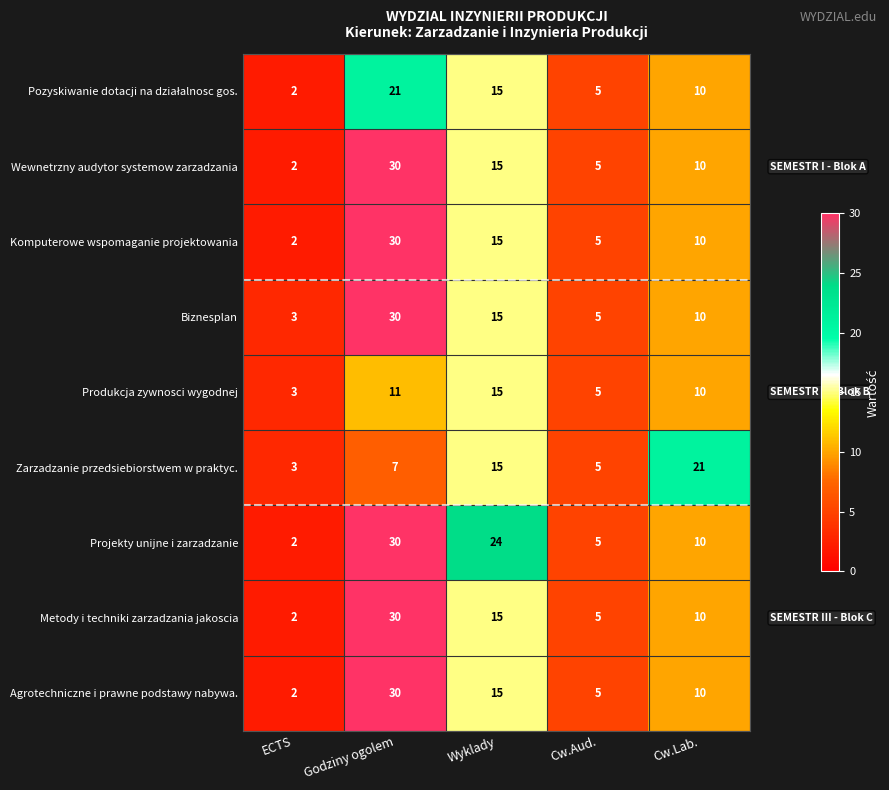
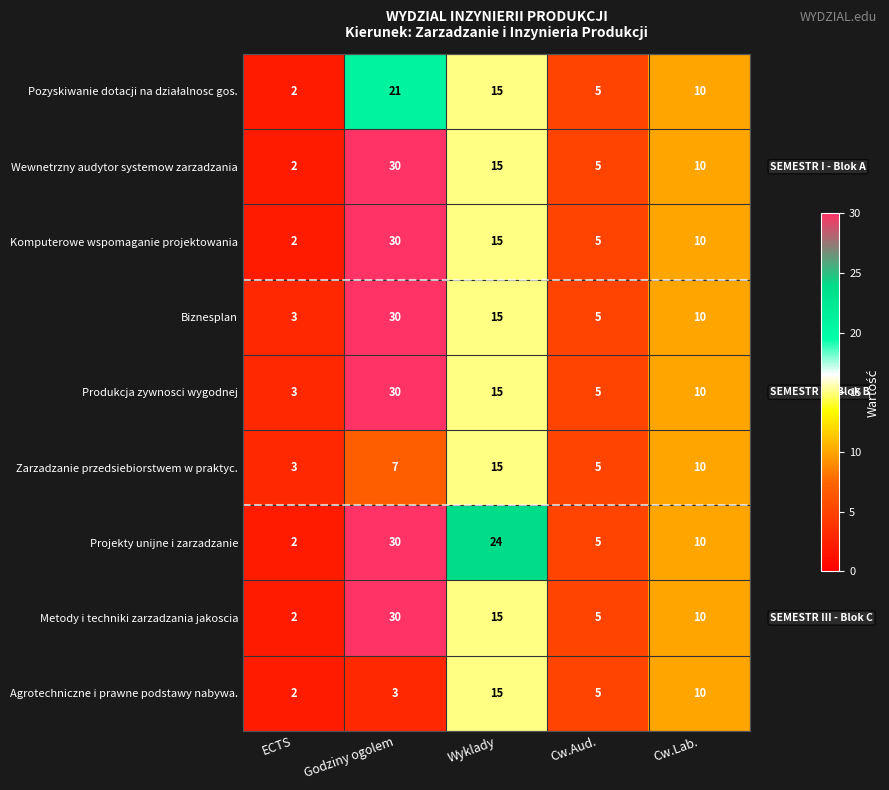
  {
    "Pozyskiwanie dotacji na działalnosc gos.": {
      "ECTS": 2,
      "Godziny ogolem": 21,
      "Wyklady": 15,
      "Cw.Aud.": 5,
      "Cw.Lab.": 10
    },
    "Wewnetrzny audytor systemow zarzadzania": {
      "ECTS": 2,
      "Godziny ogolem": 30,
      "Wyklady": 15,
      "Cw.Aud.": 5,
      "Cw.Lab.": 10
    },
    "Komputerowe wspomaganie projektowania": {
      "ECTS": 2,
      "Godziny ogolem": 30,
      "Wyklady": 15,
      "Cw.Aud.": 5,
      "Cw.Lab.": 10
    },
    "Biznesplan": {
      "ECTS": 3,
      "Godziny ogolem": 30,
      "Wyklady": 15,
      "Cw.Aud.": 5,
      "Cw.Lab.": 10
    },
    "Produkcja zywnosci wygodnej": {
      "ECTS": 3,
-     "Godziny ogolem": 11,
+     "Godziny ogolem": 30,
      "Wyklady": 15,
      "Cw.Aud.": 5,
      "Cw.Lab.": 10
    },
    "Zarzadzanie przedsiebiorstwem w praktyc.": {
      "ECTS": 3,
      "Godziny ogolem": 7,
      "Wyklady": 15,
      "Cw.Aud.": 5,
-     "Cw.Lab.": 21
+     "Cw.Lab.": 10
    },
    "Projekty unijne i zarzadzanie": {
      "ECTS": 2,
      "Godziny ogolem": 30,
      "Wyklady": 24,
      "Cw.Aud.": 5,
      "Cw.Lab.": 10
    },
    "Metody i techniki zarzadzania jakoscia": {
      "ECTS": 2,
      "Godziny ogolem": 30,
      "Wyklady": 15,
      "Cw.Aud.": 5,
      "Cw.Lab.": 10
    },
    "Agrotechniczne i prawne podstawy nabywa.": {
      "ECTS": 2,
-     "Godziny ogolem": 30,
+     "Godziny ogolem": 3,
      "Wyklady": 15,
      "Cw.Aud.": 5,
      "Cw.Lab.": 10
    }
  }
